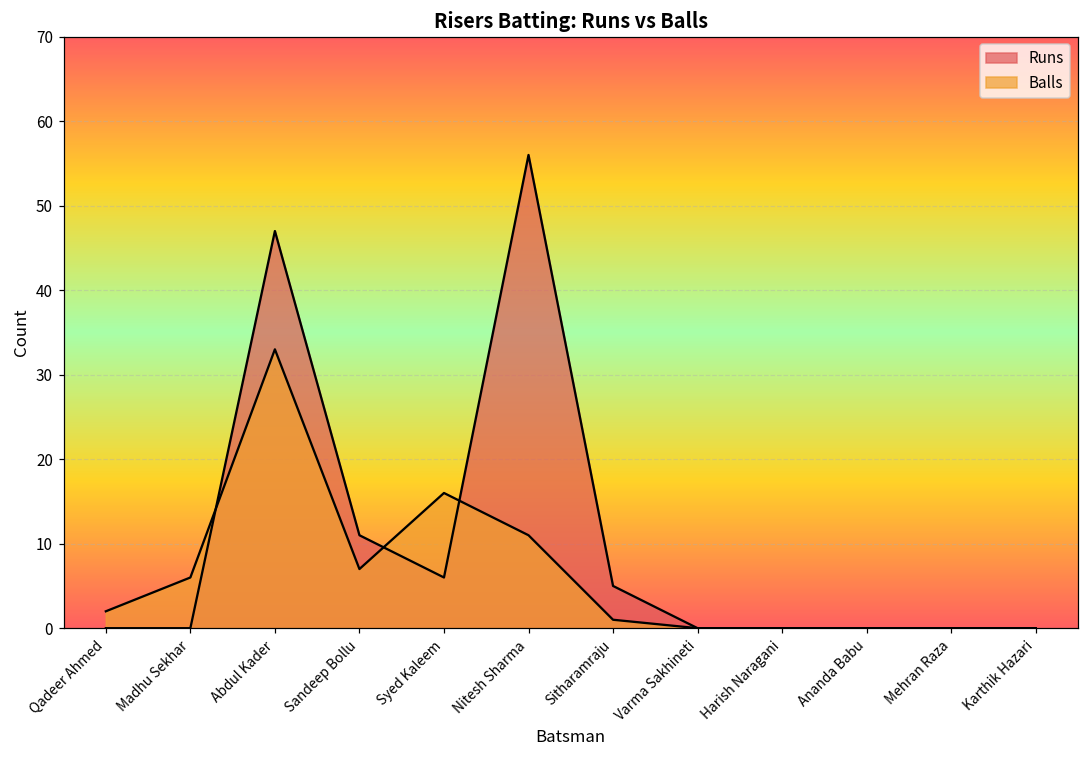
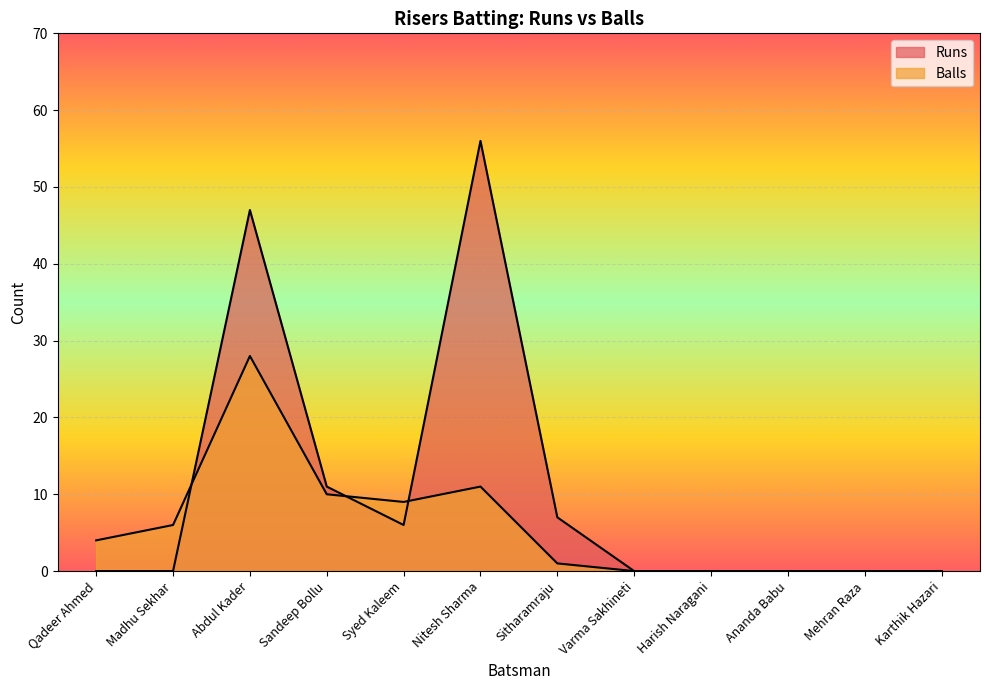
  {
    "Runs": {
      "Qadeer Ahmed": 0,
      "Madhu Sekhar": 0,
      "Abdul Kader": 47,
      "Sandeep Bollu": 11,
      "Syed Kaleem": 6,
      "Nitesh Sharma": 56,
-     "Sitharamraju": 5
+     "Sitharamraju": 7
    },
    "Balls": {
-     "Qadeer Ahmed": 2,
+     "Qadeer Ahmed": 4,
      "Madhu Sekhar": 6,
-     "Abdul Kader": 33,
-     "Sandeep Bollu": 7,
-     "Syed Kaleem": 16,
+     "Abdul Kader": 28,
+     "Sandeep Bollu": 10,
+     "Syed Kaleem": 9,
      "Nitesh Sharma": 11,
      "Sitharamraju": 1
    }
  }
